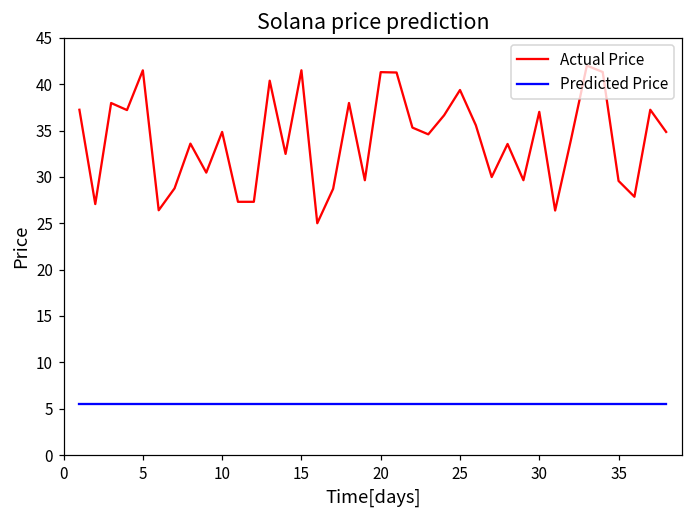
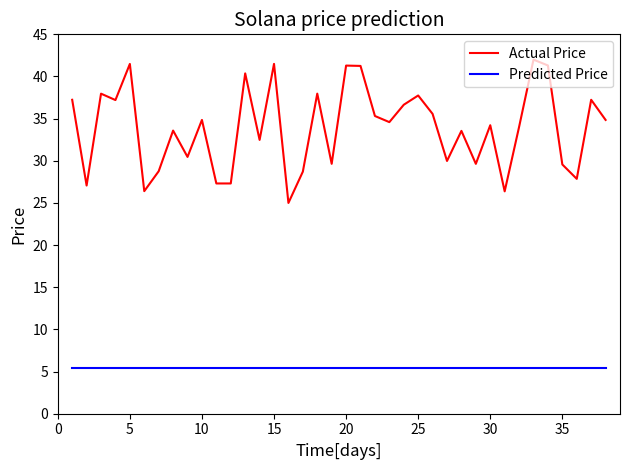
  {
    "Actual Price": {
      "5": 41,
      "10": 35,
      "15": 41,
      "20": 41,
-     "25": 39,
-     "30": 37,
+     "25": 38,
+     "30": 34,
      "35": 30
    },
    "Predicted Price": {
      "5": 5,
      "10": 5,
      "15": 5,
      "20": 5,
      "25": 5,
      "30": 5,
      "35": 5
    }
  }
